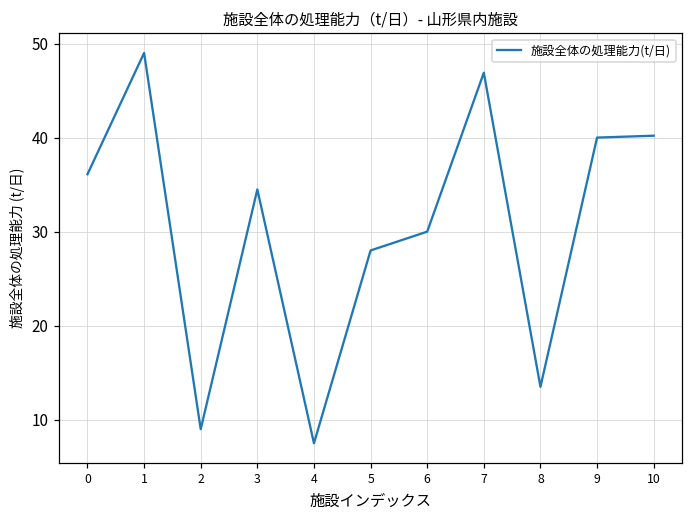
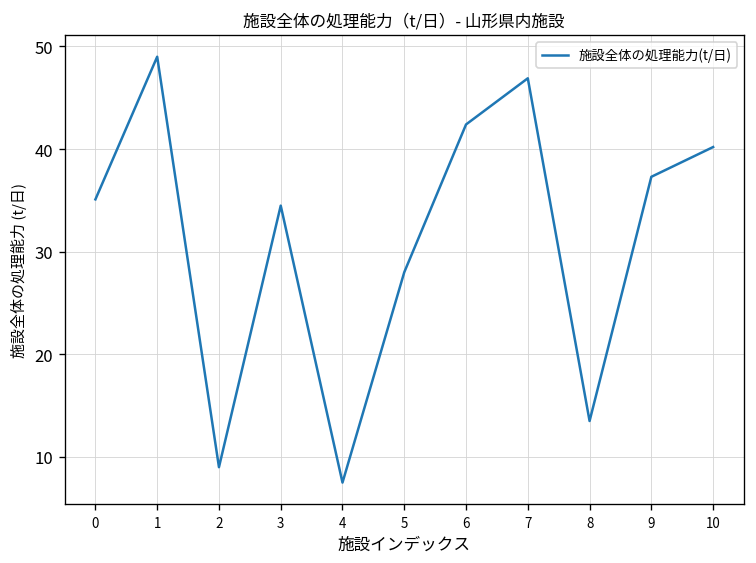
  {
-   "0": 36,
+   "0": 35,
    "1": 49,
    "2": 9,
    "3": 34,
    "4": 8,
    "5": 28,
-   "6": 30,
+   "6": 42,
    "7": 47,
    "8": 14,
-   "9": 40,
+   "9": 37,
    "10": 40
  }
